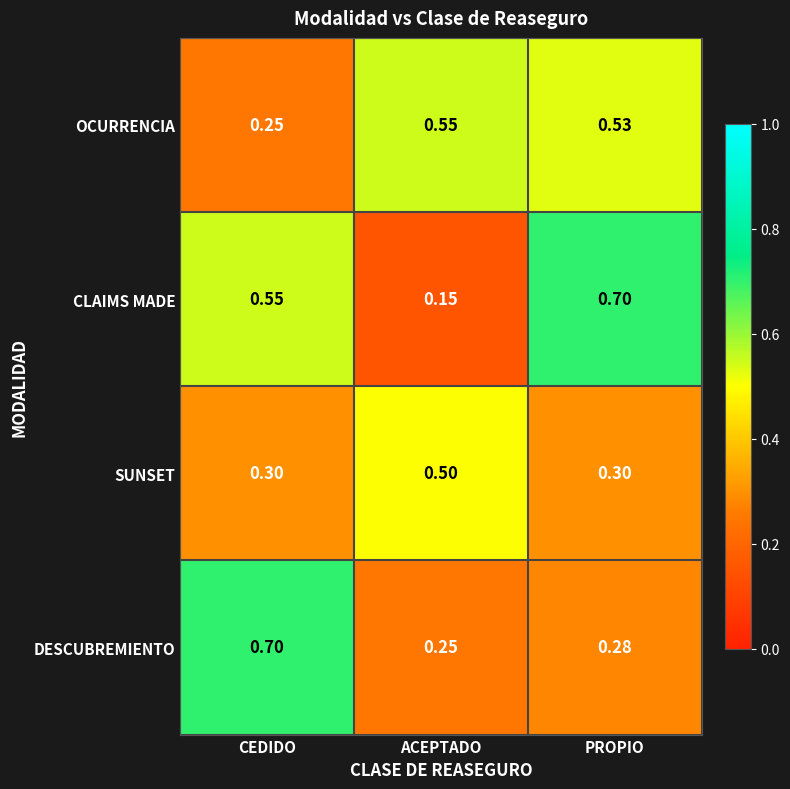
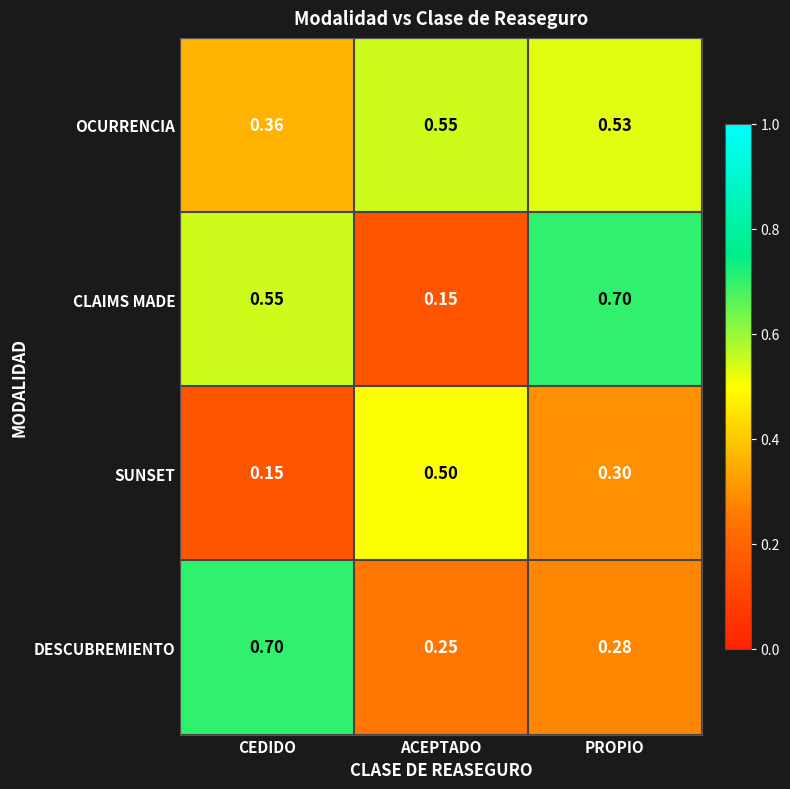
  {
    "OCURRENCIA": {
-     "CEDIDO": 0.25,
+     "CEDIDO": 0.36,
      "ACEPTADO": 0.55,
      "PROPIO": 0.53
    },
    "CLAIMS MADE": {
      "CEDIDO": 0.55,
      "ACEPTADO": 0.15,
      "PROPIO": 0.70
    },
    "SUNSET": {
-     "CEDIDO": 0.30,
+     "CEDIDO": 0.15,
      "ACEPTADO": 0.50,
      "PROPIO": 0.30
    },
    "DESCUBREMIENTO": {
      "CEDIDO": 0.70,
      "ACEPTADO": 0.25,
      "PROPIO": 0.28
    }
  }
